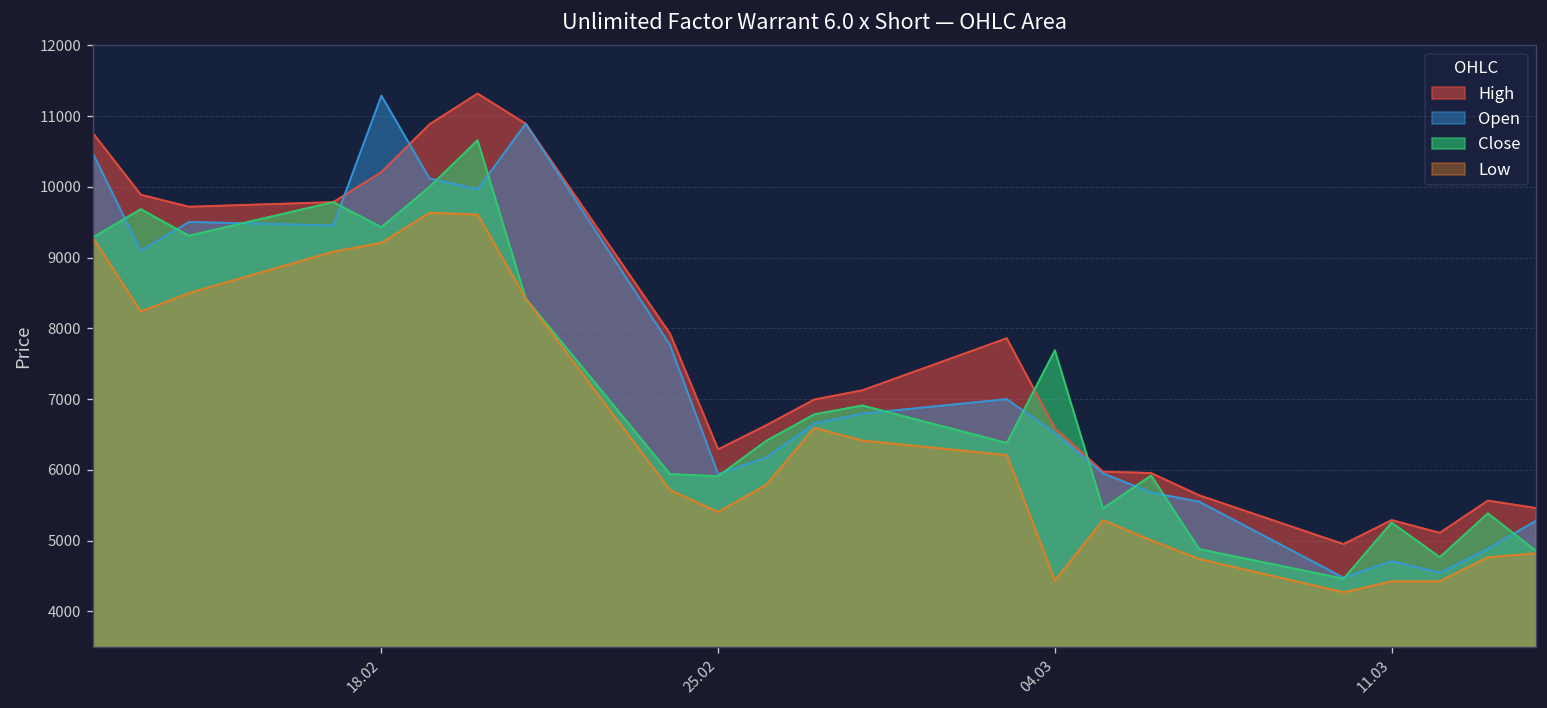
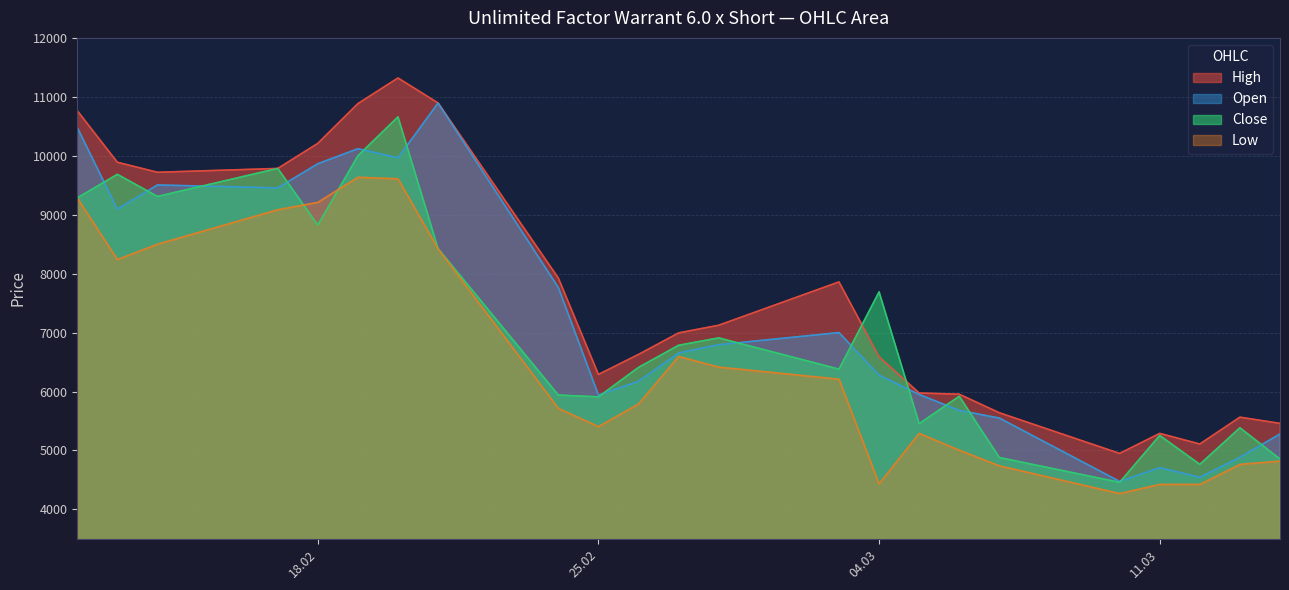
  {
    "Open": {
-     "18.02": 11300,
-     "04.03": 6500,
+     "18.02": 9900,
+     "04.03": 6300,
      "11.03": 4700
    },
    "Close": {
-     "18.02": 9400,
+     "18.02": 8800,
      "04.03": 7700
    }
  }
